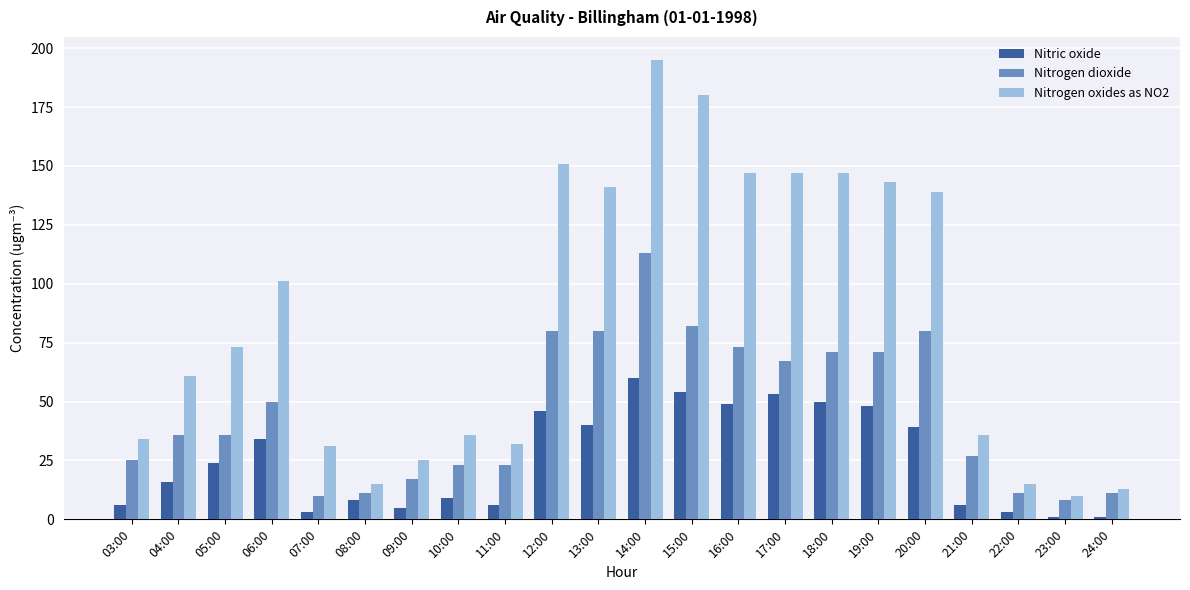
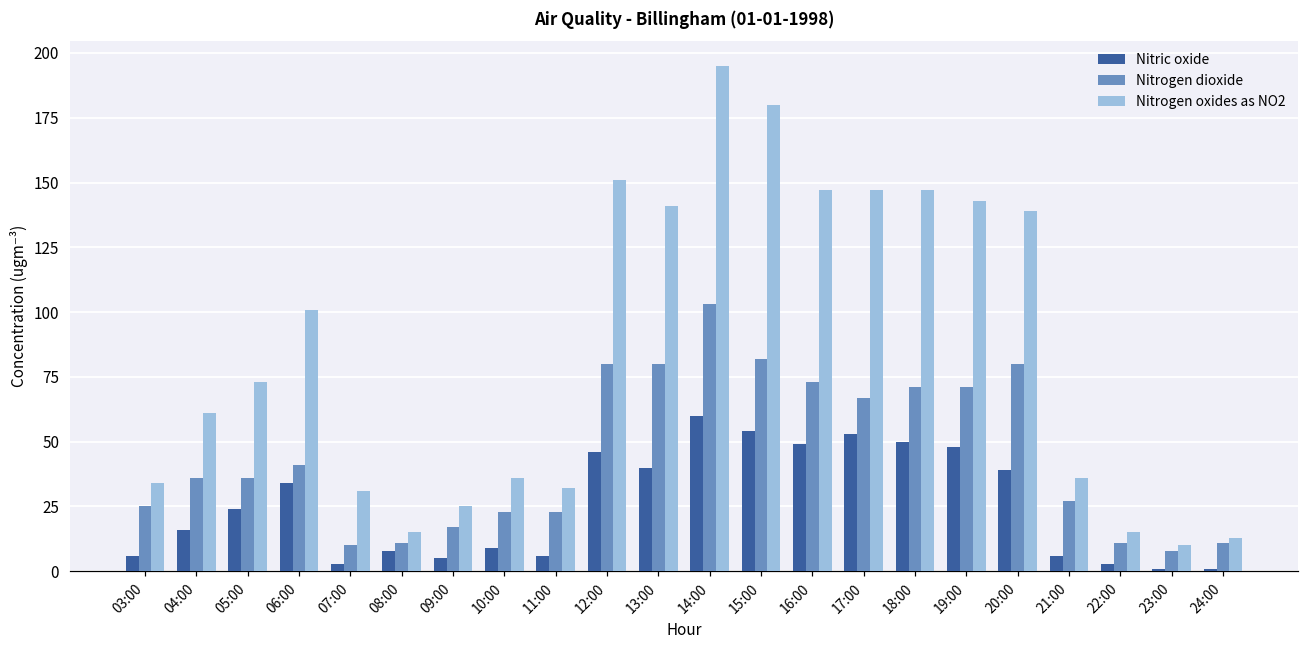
  {
    "Nitric oxide": {
      "03:00": 6,
      "04:00": 16,
      "05:00": 24,
      "06:00": 34,
      "07:00": 3,
      "08:00": 8,
      "09:00": 5,
      "10:00": 9,
      "11:00": 6,
      "12:00": 46,
      "13:00": 40,
      "14:00": 60,
      "15:00": 54,
      "16:00": 49,
      "17:00": 53,
      "18:00": 50,
      "19:00": 48,
      "20:00": 39,
      "21:00": 6,
      "22:00": 3
    },
    "Nitrogen dioxide": {
      "03:00": 25,
      "04:00": 36,
      "05:00": 36,
-     "06:00": 50,
+     "06:00": 41,
      "07:00": 10,
      "08:00": 11,
      "09:00": 17,
      "10:00": 23,
      "11:00": 23,
      "12:00": 80,
      "13:00": 80,
-     "14:00": 113,
+     "14:00": 103,
      "15:00": 82,
      "16:00": 73,
      "17:00": 67,
      "18:00": 71,
      "19:00": 71,
      "20:00": 80,
      "21:00": 27,
      "22:00": 11,
      "23:00": 8,
      "24:00": 11
    },
    "Nitrogen oxides as NO2": {
      "03:00": 34,
      "04:00": 61,
      "05:00": 73,
      "06:00": 101,
      "07:00": 31,
      "08:00": 15,
      "09:00": 25,
      "10:00": 36,
      "11:00": 32,
      "12:00": 151,
      "13:00": 141,
      "14:00": 195,
      "15:00": 180,
      "16:00": 147,
      "17:00": 147,
      "18:00": 147,
      "19:00": 143,
      "20:00": 139,
      "21:00": 36,
      "22:00": 15,
      "23:00": 10,
      "24:00": 13
    }
  }
